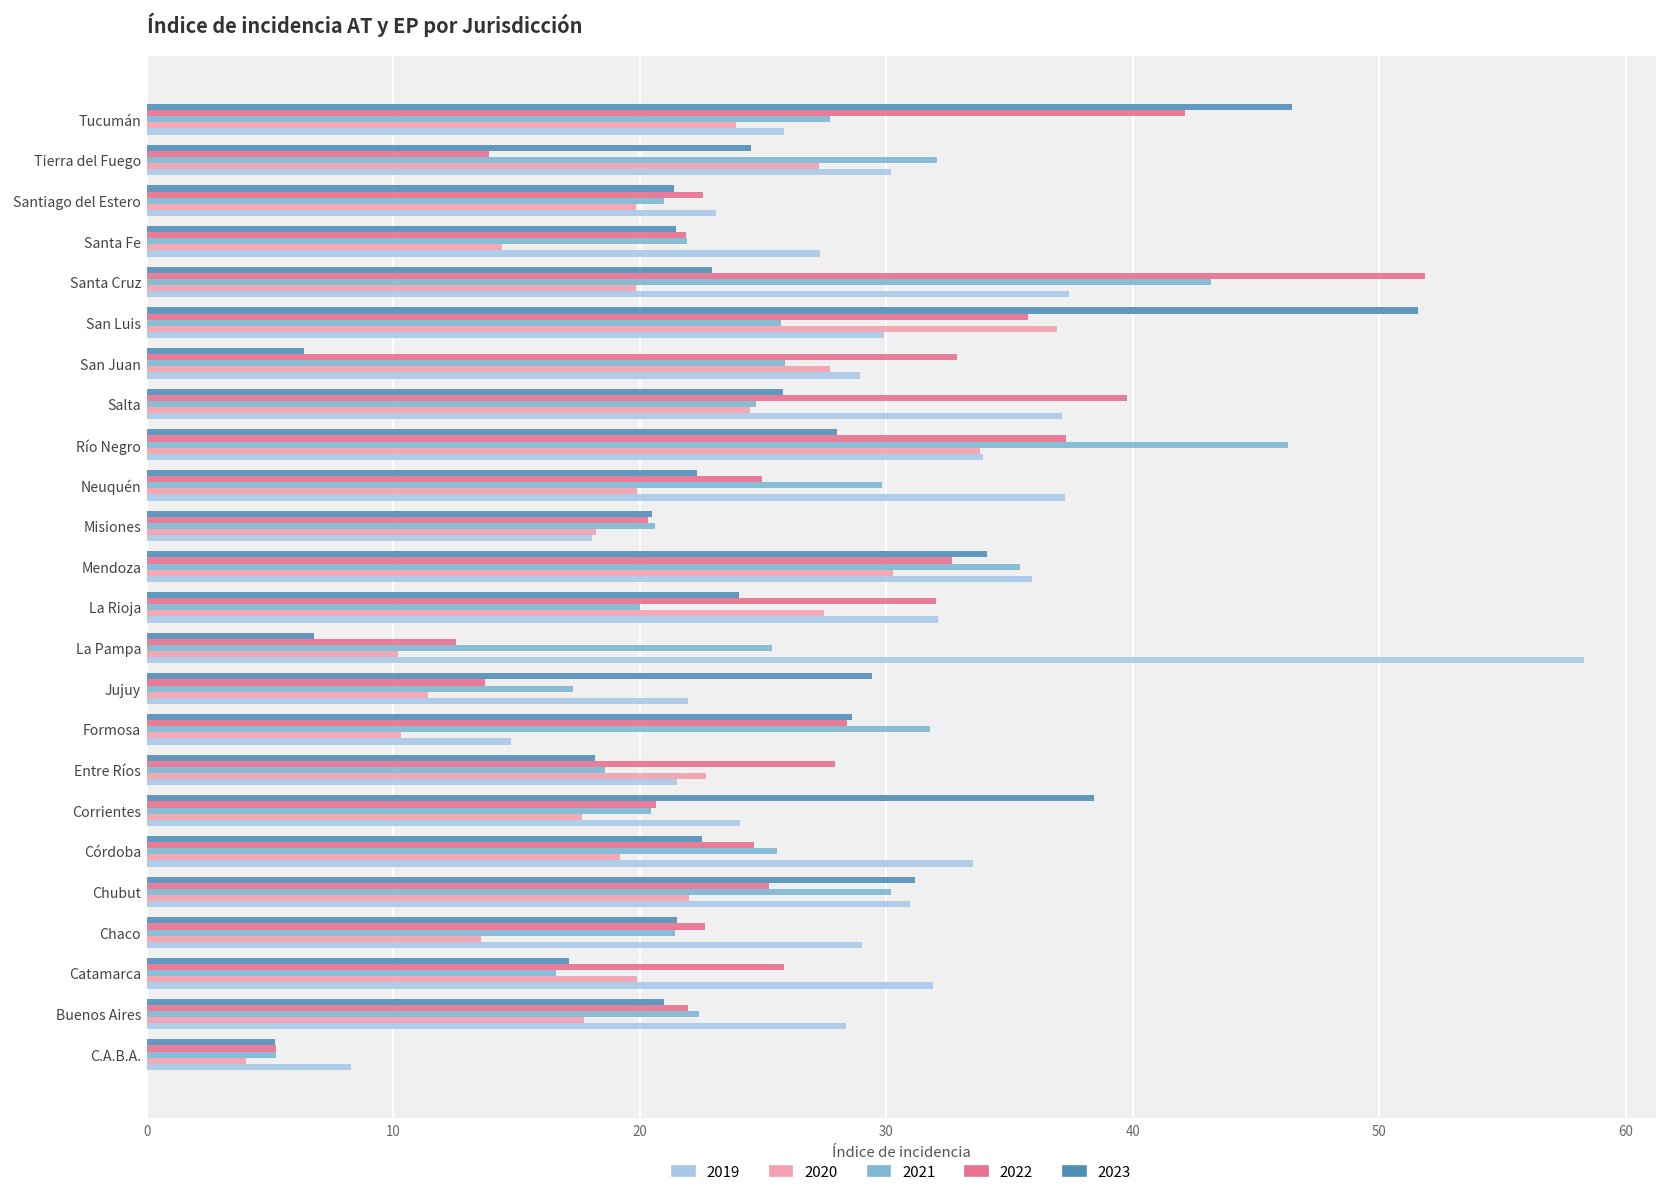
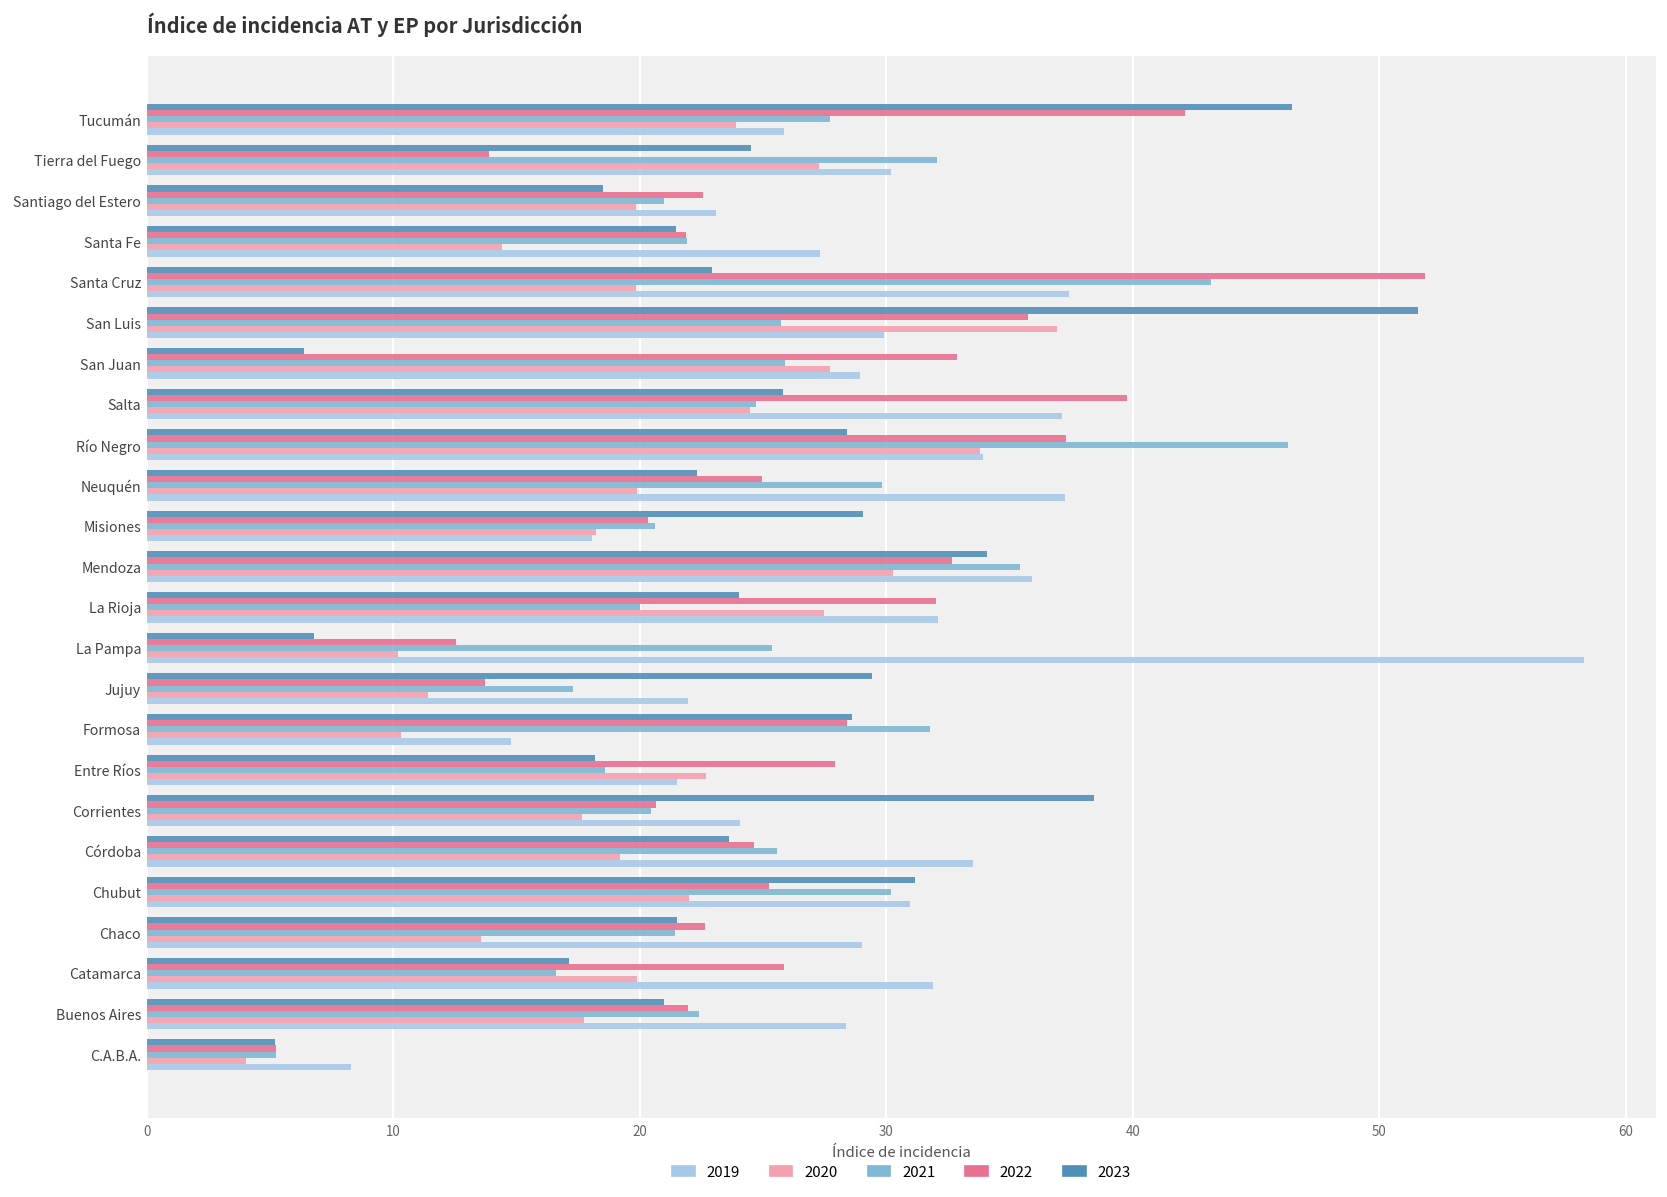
  {
    "2023": {
      "Tucumán": 46.5,
      "Tierra del Fuego": 24.5,
-     "Santiago del Estero": 21.4,
+     "Santiago del Estero": 18.5,
      "Santa Fe": 21.5,
      "Santa Cruz": 22.9,
      "San Luis": 51.6,
      "San Juan": 6.4,
      "Salta": 25.8,
-     "Río Negro": 28.0,
+     "Río Negro": 28.4,
      "Neuquén": 22.3,
-     "Misiones": 20.5,
+     "Misiones": 29.0,
      "Mendoza": 34.1,
      "La Rioja": 24.0,
      "La Pampa": 6.8,
      "Jujuy": 29.4,
      "Formosa": 28.6,
      "Entre Ríos": 18.2,
      "Corrientes": 38.4,
-     "Córdoba": 22.5,
+     "Córdoba": 23.6,
      "Chubut": 31.2,
      "Chaco": 21.5,
      "Catamarca": 17.1,
      "Buenos Aires": 21.0,
      "C.A.B.A.": 5.2
    }
  }
